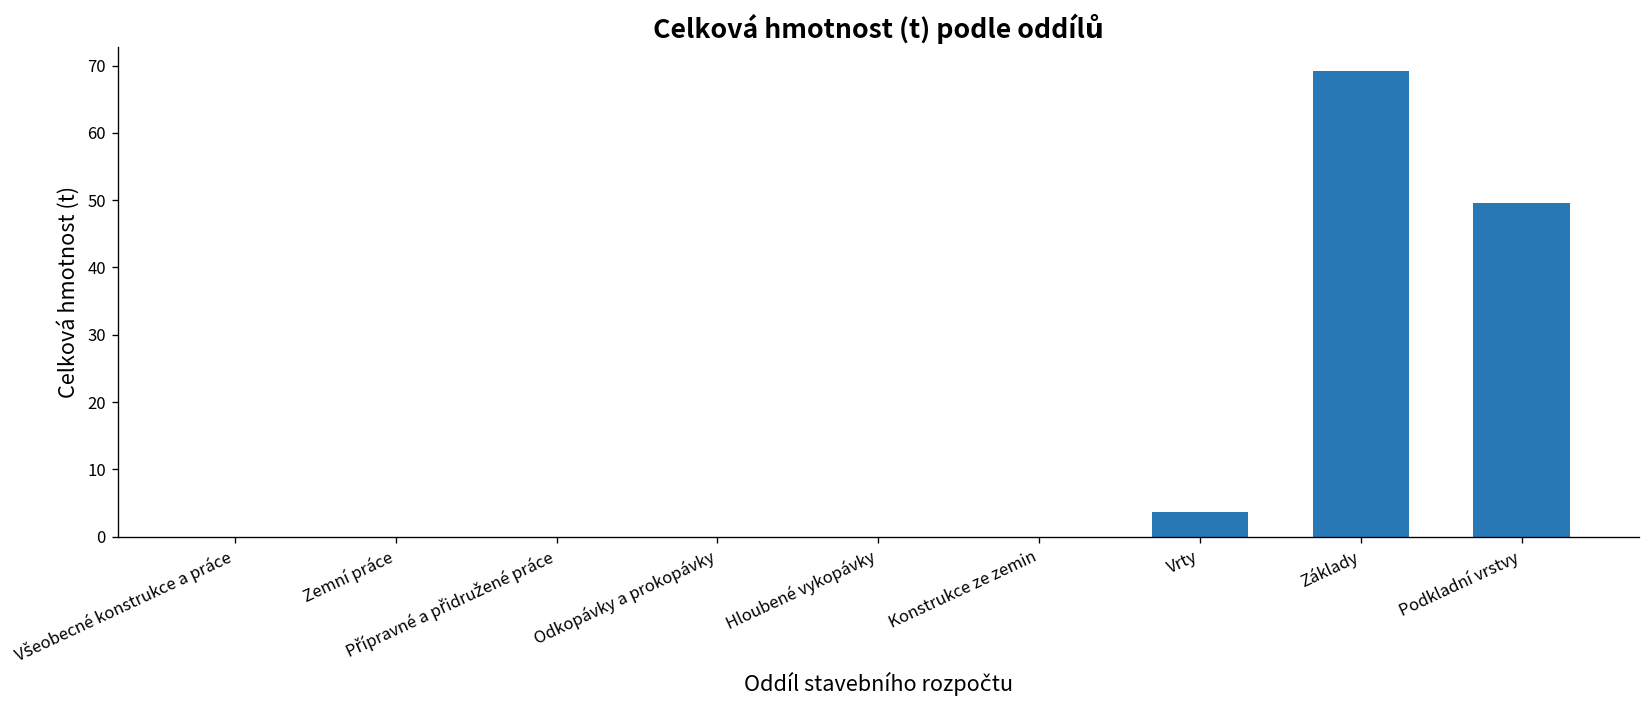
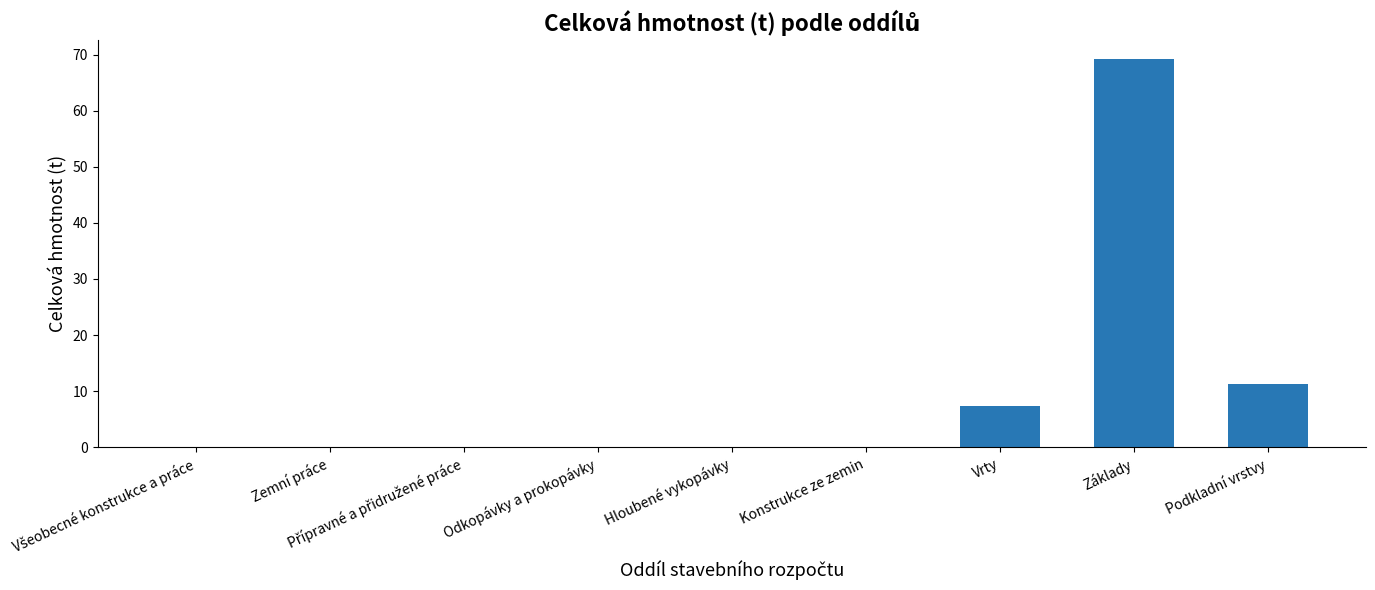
  {
    "Všeobecné konstrukce a práce": 0,
    "Zemní práce": 0,
    "Přípravné a přidružené práce": 0,
    "Odkopávky a prokopávky": 0,
    "Hloubené vykopávky": 0,
    "Konstrukce ze zemin": 0,
-   "Vrty": 4,
+   "Vrty": 7,
    "Základy": 69,
-   "Podkladní vrstvy": 50
+   "Podkladní vrstvy": 11
  }
